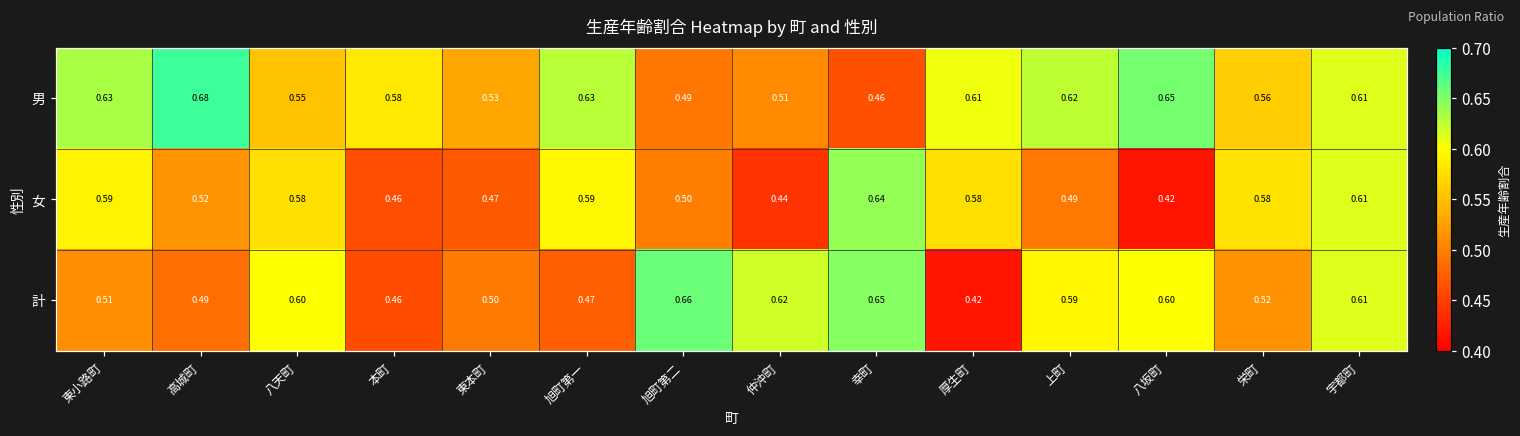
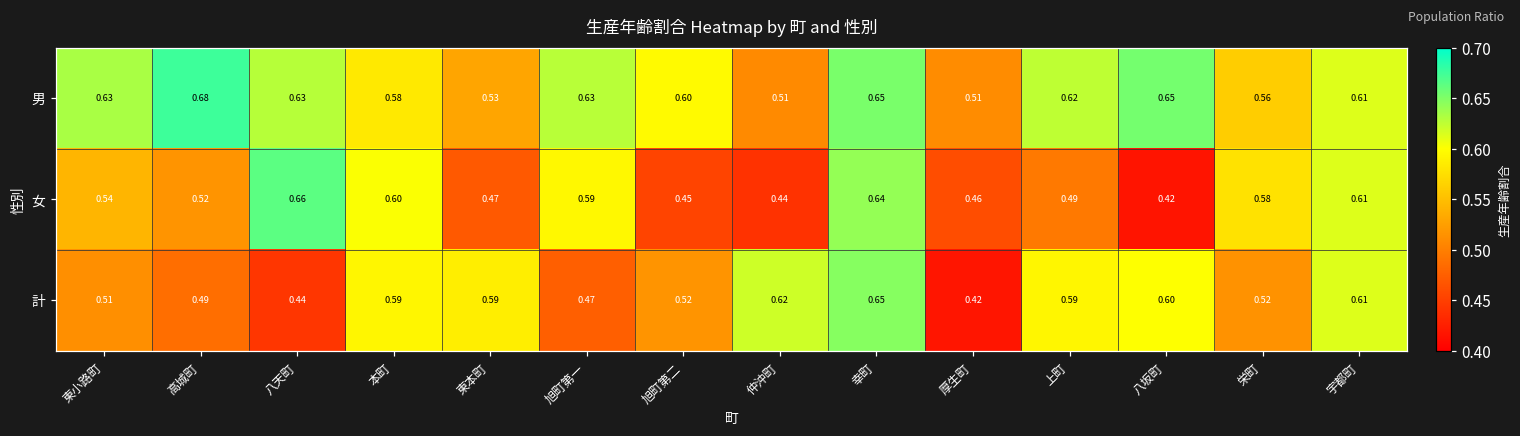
  {
    "男": {
      "東小路町": 0.63,
      "高城町": 0.68,
-     "八天町": 0.55,
+     "八天町": 0.63,
      "本町": 0.58,
      "東本町": 0.53,
      "旭町第一": 0.63,
-     "旭町第二": 0.49,
+     "旭町第二": 0.60,
      "仲沖町": 0.51,
-     "幸町": 0.46,
-     "厚生町": 0.61,
+     "幸町": 0.65,
+     "厚生町": 0.51,
      "上町": 0.62,
      "八坂町": 0.65,
      "栄町": 0.56,
      "宇都町": 0.61
    },
    "女": {
-     "東小路町": 0.59,
+     "東小路町": 0.54,
      "高城町": 0.52,
-     "八天町": 0.58,
-     "本町": 0.46,
+     "八天町": 0.66,
+     "本町": 0.60,
      "東本町": 0.47,
      "旭町第一": 0.59,
-     "旭町第二": 0.50,
+     "旭町第二": 0.45,
      "仲沖町": 0.44,
      "幸町": 0.64,
-     "厚生町": 0.58,
+     "厚生町": 0.46,
      "上町": 0.49,
      "八坂町": 0.42,
      "栄町": 0.58,
      "宇都町": 0.61
    },
    "計": {
      "東小路町": 0.51,
      "高城町": 0.49,
-     "八天町": 0.60,
-     "本町": 0.46,
-     "東本町": 0.50,
+     "八天町": 0.44,
+     "本町": 0.59,
+     "東本町": 0.59,
      "旭町第一": 0.47,
-     "旭町第二": 0.66,
+     "旭町第二": 0.52,
      "仲沖町": 0.62,
      "幸町": 0.65,
      "厚生町": 0.42,
      "上町": 0.59,
      "八坂町": 0.60,
      "栄町": 0.52,
      "宇都町": 0.61
    }
  }
